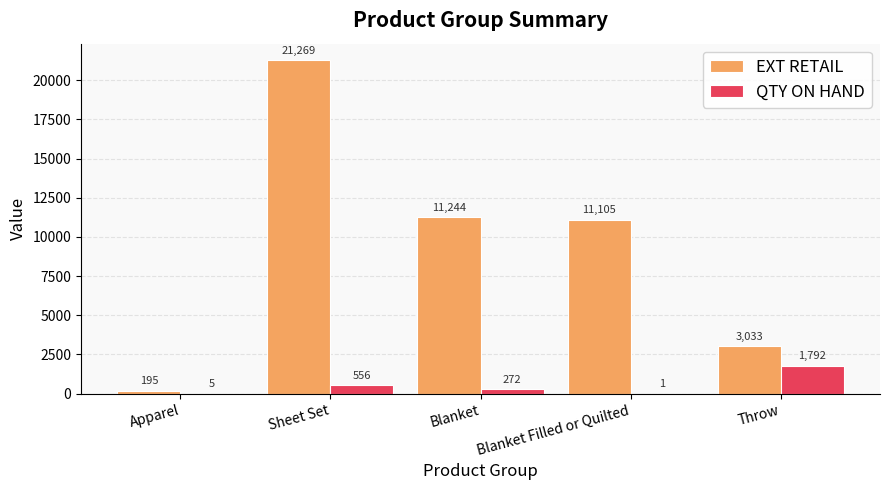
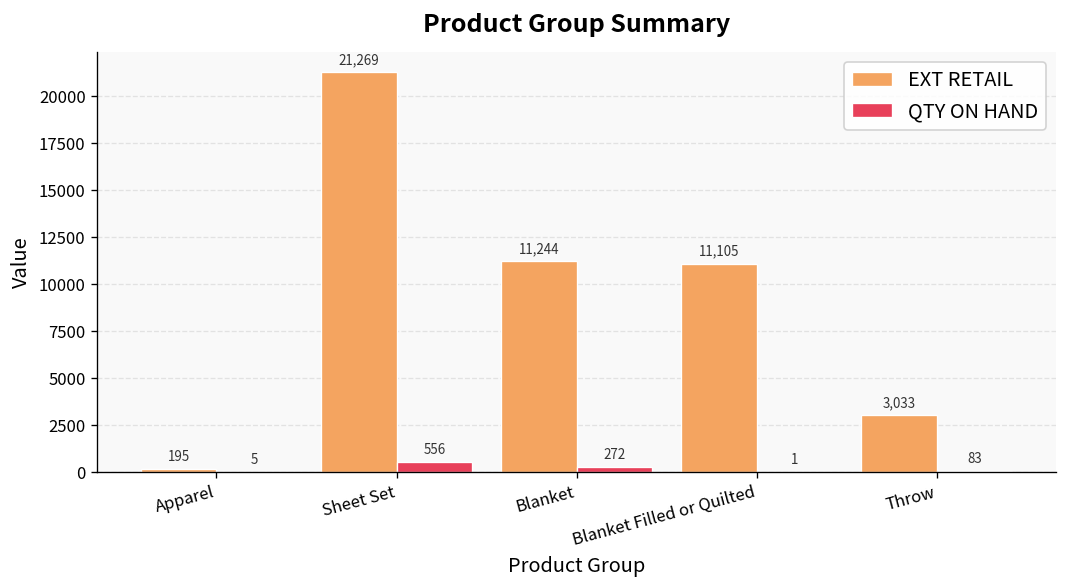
  {
    "EXT RETAIL": {
      "Apparel": "195",
      "Sheet Set": "21,269",
      "Blanket": "11,244",
      "Blanket Filled or Quilted": "11,105",
      "Throw": "3,033"
    },
    "QTY ON HAND": {
      "Apparel": "5",
      "Sheet Set": "556",
      "Blanket": "272",
      "Blanket Filled or Quilted": "1",
-     "Throw": "1,792"
+     "Throw": "83"
    }
  }
